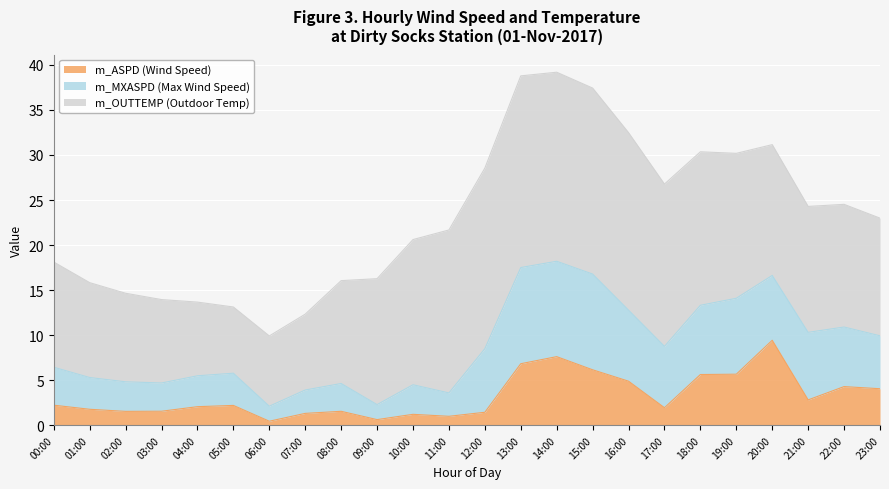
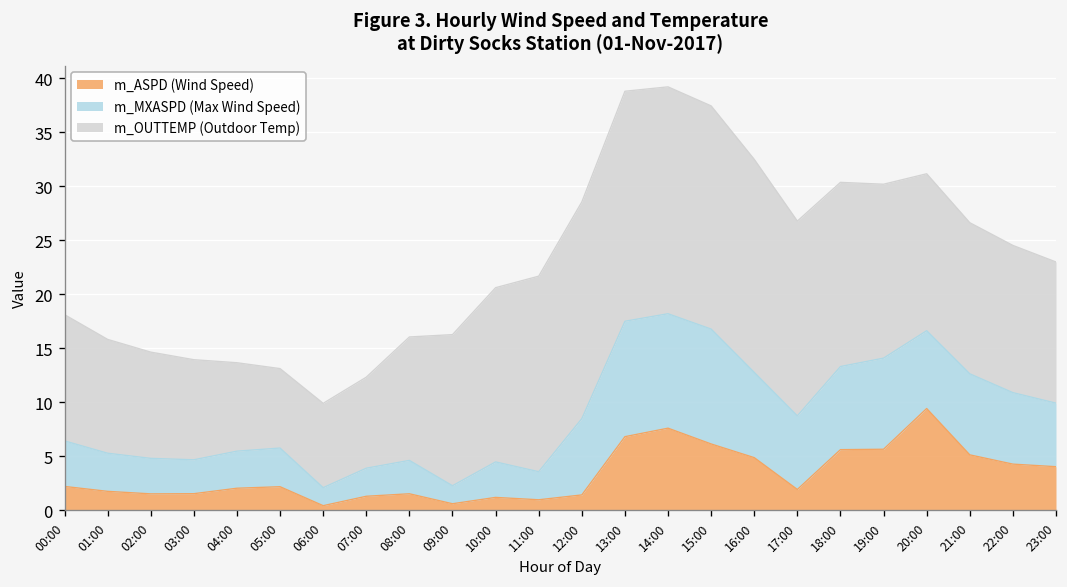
  {
    "m_ASPD (Wind Speed)": {
      "00:00": 2,
      "01:00": 2,
      "02:00": 2,
      "03:00": 2,
      "04:00": 2,
      "05:00": 2,
      "06:00": 0,
      "07:00": 1,
      "08:00": 2,
      "09:00": 1,
      "10:00": 1,
      "11:00": 1,
      "12:00": 1,
      "13:00": 7,
      "14:00": 8,
      "15:00": 6,
      "16:00": 5,
      "17:00": 2,
      "18:00": 6,
      "19:00": 6,
      "20:00": 9,
-     "21:00": 3,
+     "21:00": 5,
      "22:00": 4,
      "23:00": 4
    }
  }
